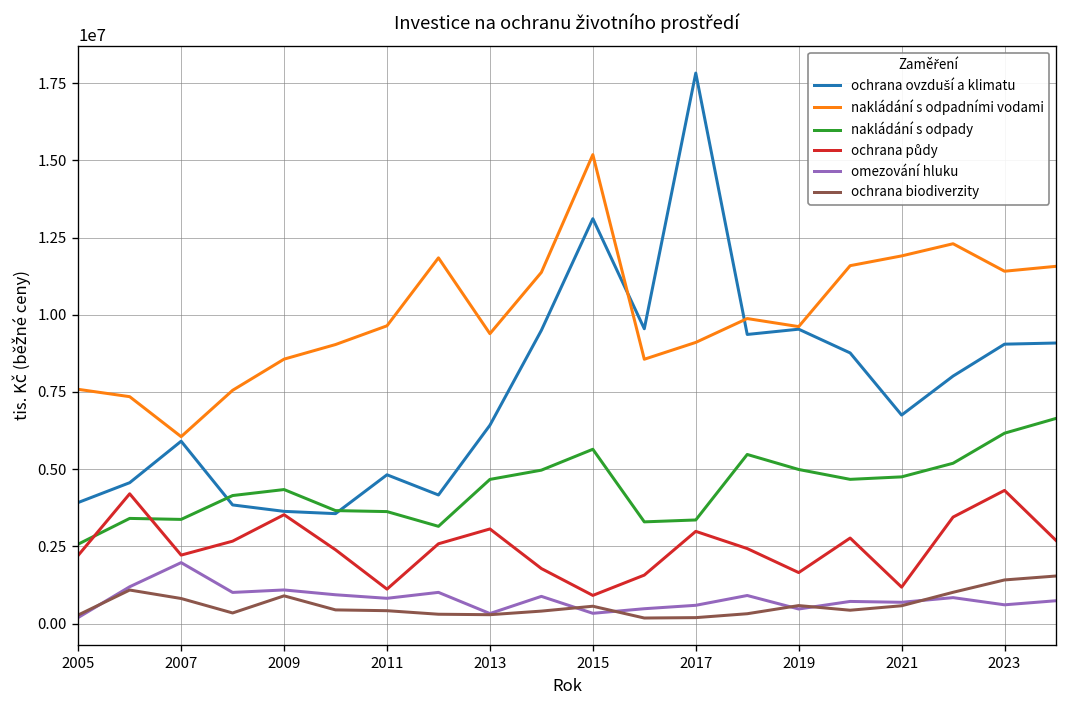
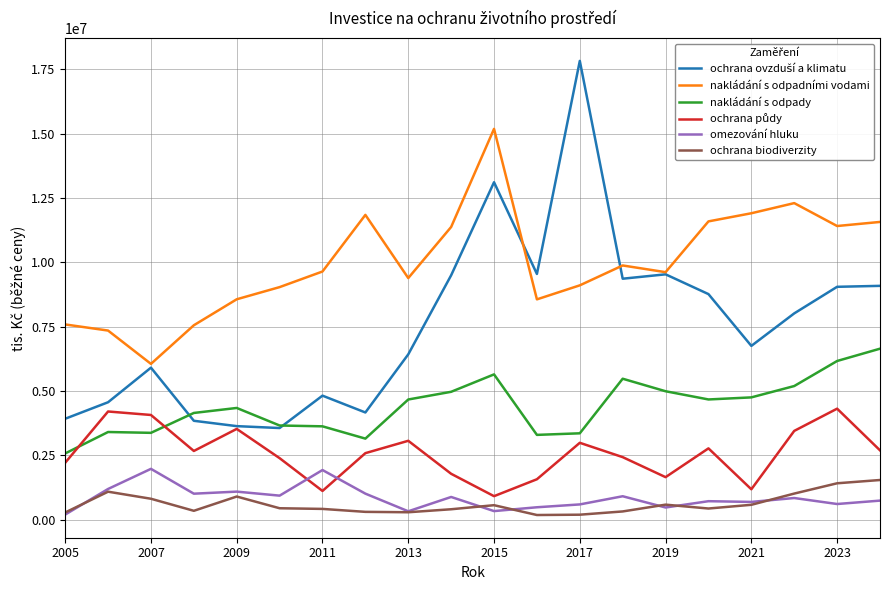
  {
    "ochrana ovzduší a klimatu": {
      "2005": 3900000,
      "2007": 5900000,
      "2009": 3600000,
      "2011": 4800000,
      "2013": 6400000,
      "2015": 13100000,
      "2017": 17800000,
      "2021": 6800000,
      "2023": 9000000
    },
    "nakládání s odpadními vodami": {
      "2005": 7600000,
      "2007": 6100000,
      "2009": 8600000,
      "2011": 9600000,
      "2013": 9400000,
      "2015": 15200000,
      "2017": 9100000,
      "2021": 11900000,
      "2023": 11400000
    },
    "nakládání s odpady": {
      "2005": 2600000,
      "2007": 3400000,
      "2009": 4300000,
      "2011": 3600000,
      "2013": 4700000,
      "2015": 5600000,
      "2017": 3400000,
      "2019": 5000000,
      "2021": 4800000,
      "2023": 6200000
    },
    "ochrana půdy": {
      "2005": 2200000,
-     "2007": 2200000,
+     "2007": 4100000,
      "2009": 3500000,
      "2011": 1100000,
      "2013": 3100000,
      "2015": 900000,
      "2017": 3000000,
      "2019": 1600000,
      "2021": 1200000,
      "2023": 4300000
    },
    "omezování hluku": {
      "2007": 2000000,
      "2009": 1100000,
-     "2011": 800000,
+     "2011": 1900000,
      "2015": 300000,
      "2017": 600000,
      "2019": 500000,
      "2021": 700000,
      "2023": 600000
    },
    "ochrana biodiverzity": {
      "2007": 800000,
      "2009": 900000,
      "2011": 400000,
      "2015": 600000,
      "2017": 200000,
      "2019": 600000,
      "2021": 600000,
      "2023": 1400000
    }
  }
